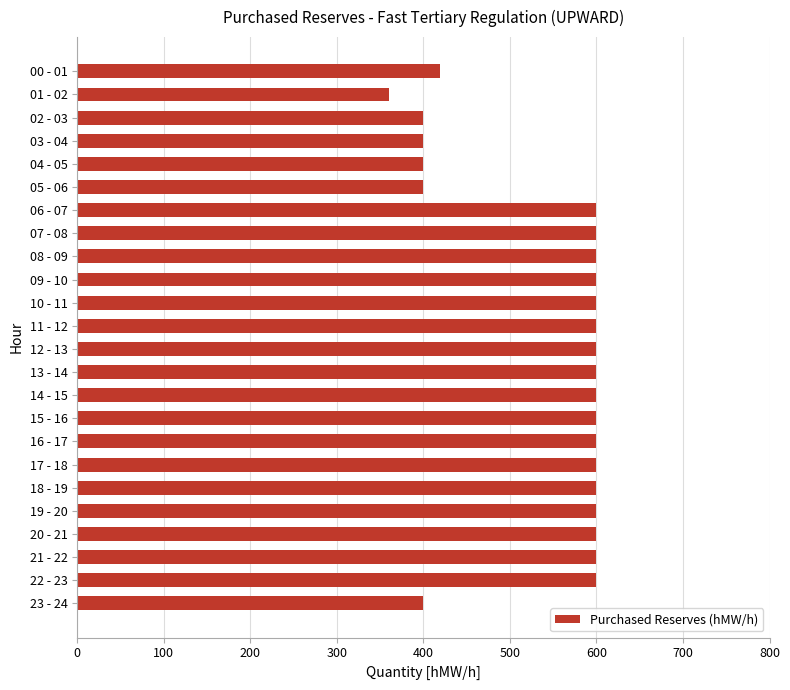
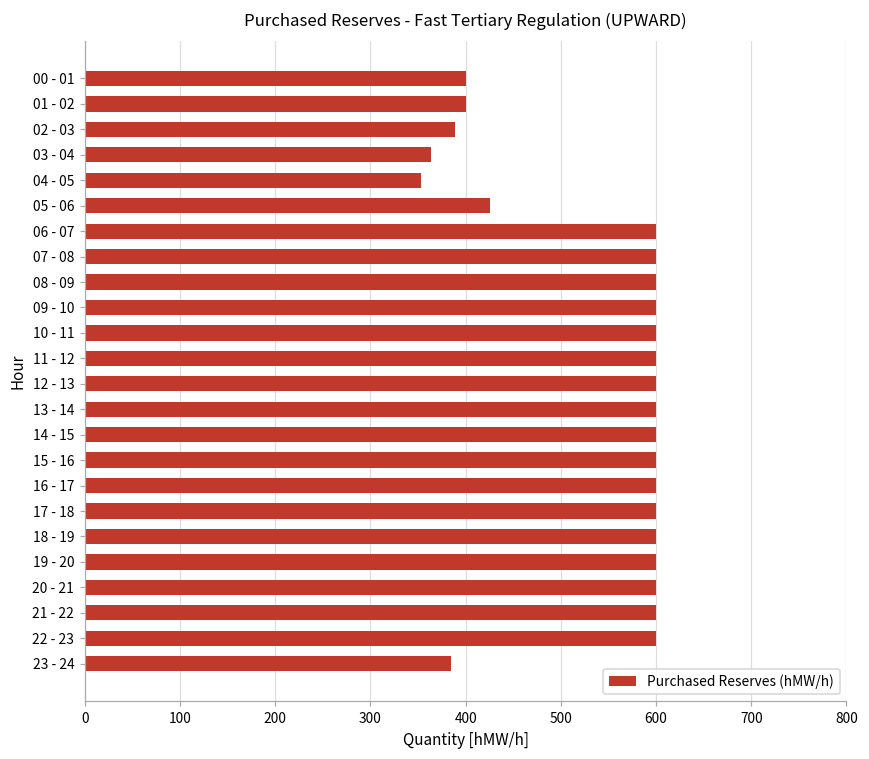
  {
-   "00 - 01": 420,
-   "01 - 02": 360,
-   "02 - 03": 400,
-   "03 - 04": 400,
-   "04 - 05": 400,
-   "05 - 06": 400,
+   "00 - 01": 400,
+   "01 - 02": 400,
+   "02 - 03": 390,
+   "03 - 04": 360,
+   "04 - 05": 350,
+   "05 - 06": 430,
    "06 - 07": 600,
    "07 - 08": 600,
    "08 - 09": 600,
    "09 - 10": 600,
    "10 - 11": 600,
    "11 - 12": 600,
    "12 - 13": 600,
    "13 - 14": 600,
    "14 - 15": 600,
    "15 - 16": 600,
    "16 - 17": 600,
    "17 - 18": 600,
    "18 - 19": 600,
    "19 - 20": 600,
    "20 - 21": 600,
    "21 - 22": 600,
    "22 - 23": 600,
-   "23 - 24": 400
+   "23 - 24": 390
  }
